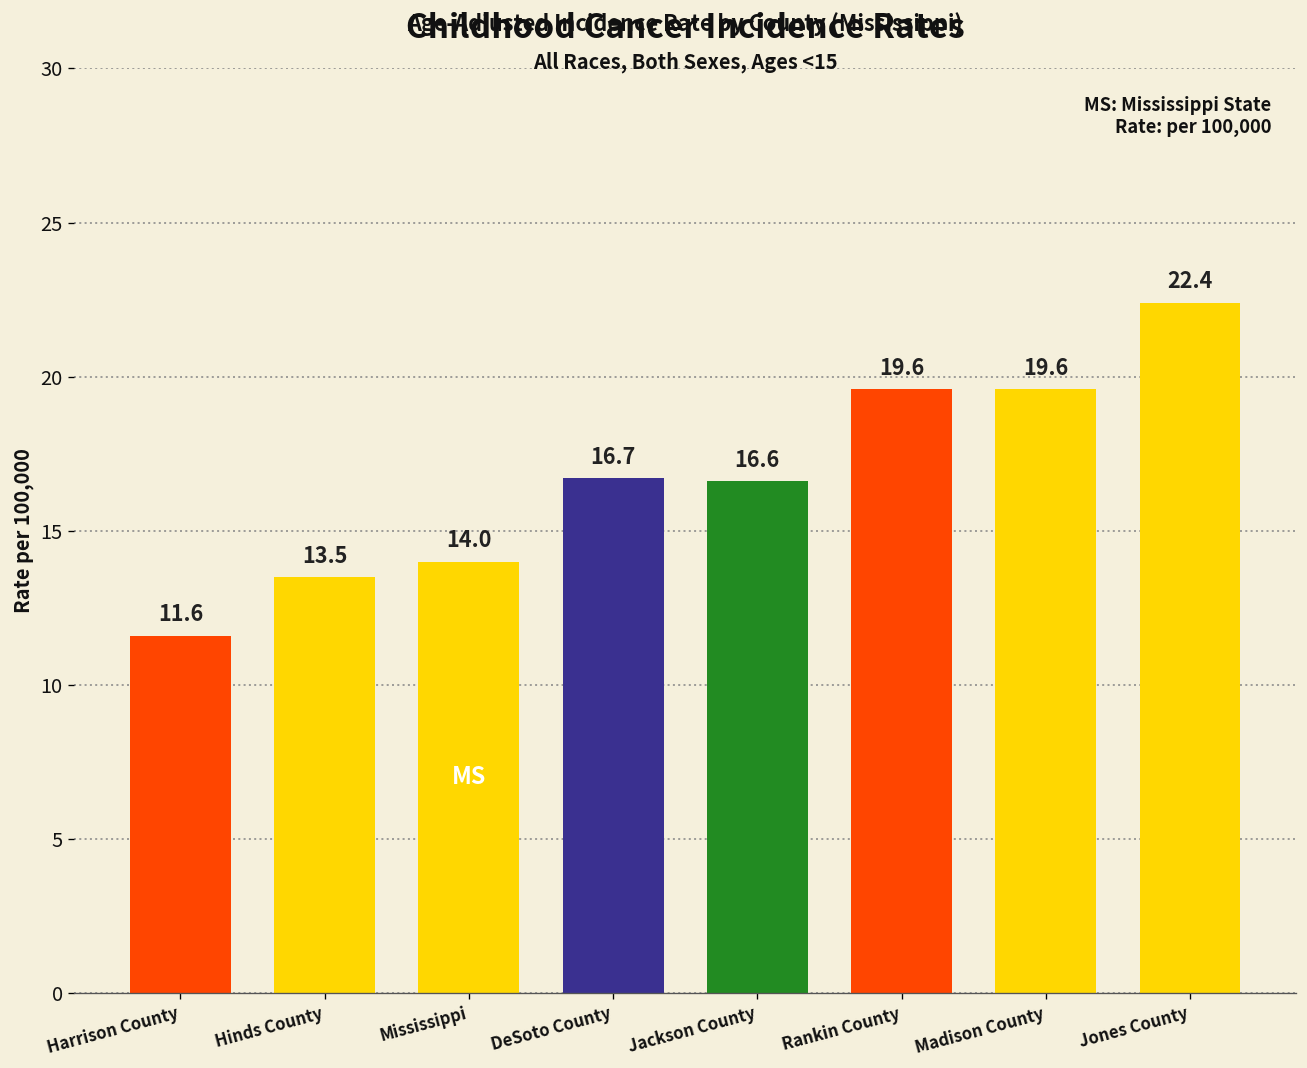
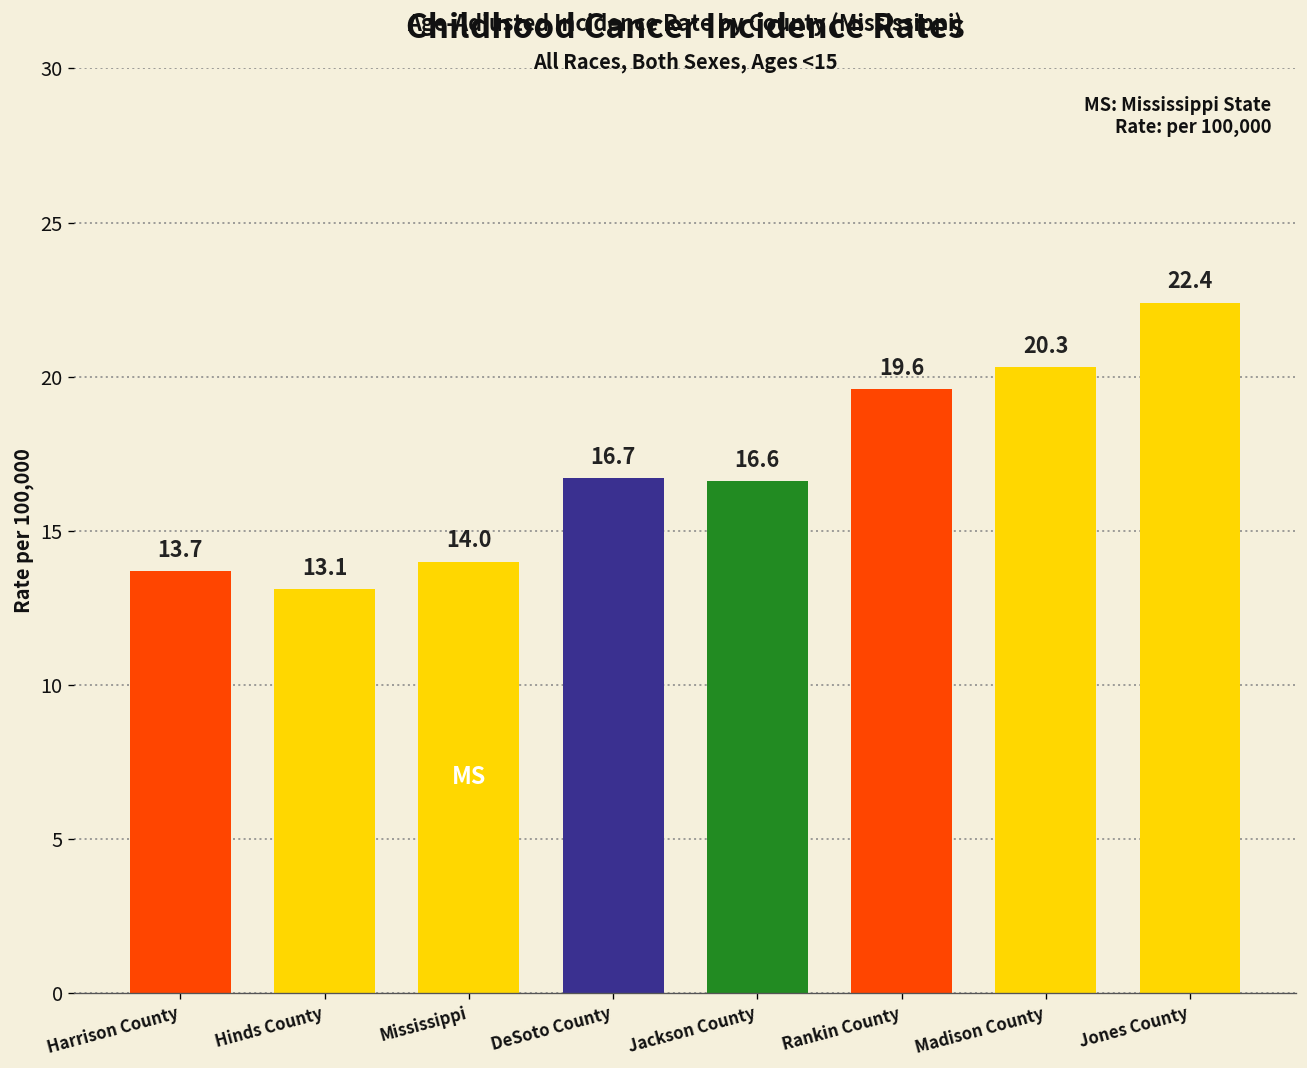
  {
-   "Harrison County": 11.6,
-   "Hinds County": 13.5,
+   "Harrison County": 13.7,
+   "Hinds County": 13.1,
    "Mississippi": 14.0,
    "DeSoto County": 16.7,
    "Jackson County": 16.6,
    "Rankin County": 19.6,
-   "Madison County": 19.6,
+   "Madison County": 20.3,
    "Jones County": 22.4
  }
